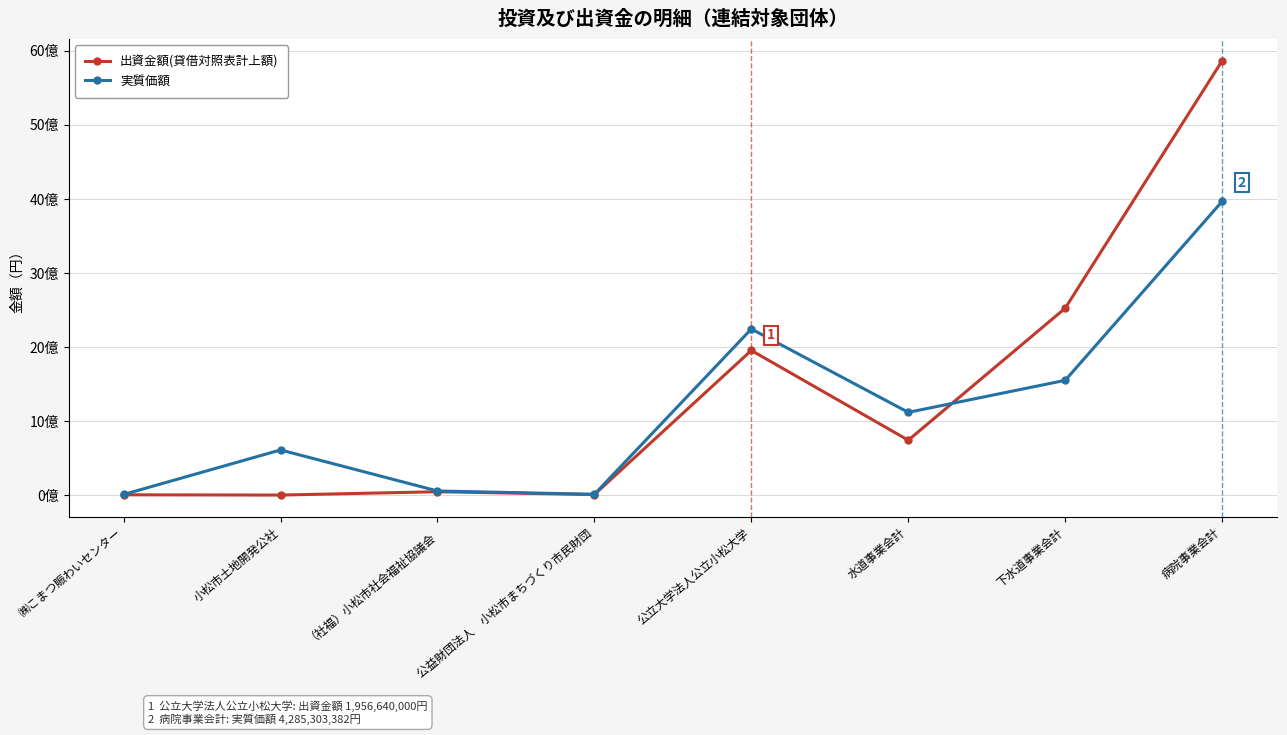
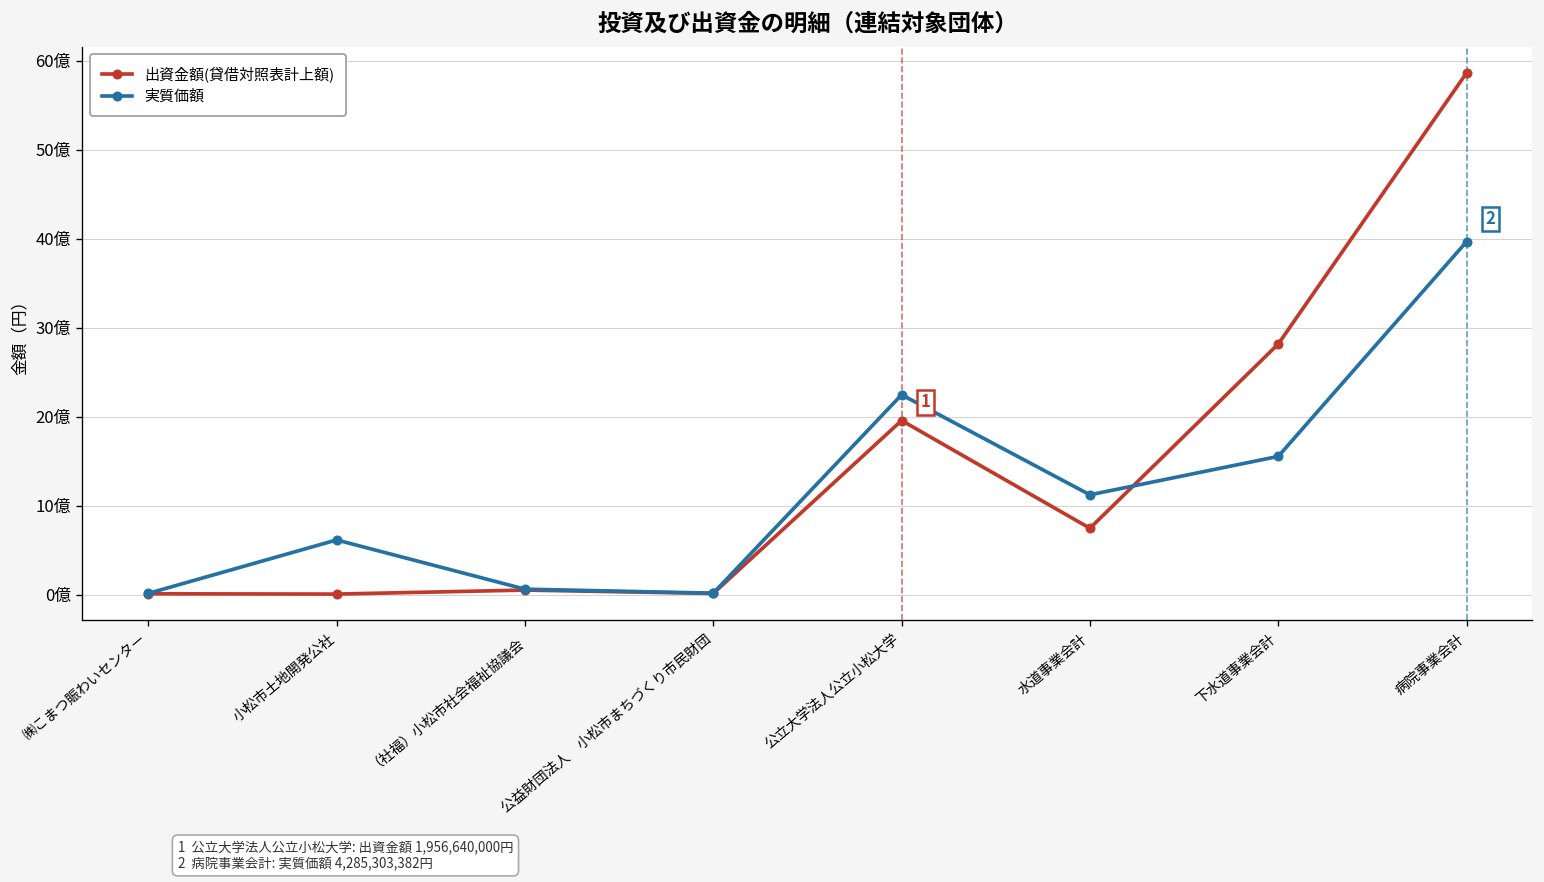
  {
    "出資金額(貸借対照表計上額)": {
      "小松市土地開発公社": "0億",
      "公立大学法人公立小松大学": "20億",
      "水道事業会計": "7億",
-     "下水道事業会計": "25億",
+     "下水道事業会計": "28億",
      "病院事業会計": "59億"
    },
    "実質価額": {
      "小松市土地開発公社": "6億",
      "水道事業会計": "11億",
      "下水道事業会計": "16億"
    }
  }
